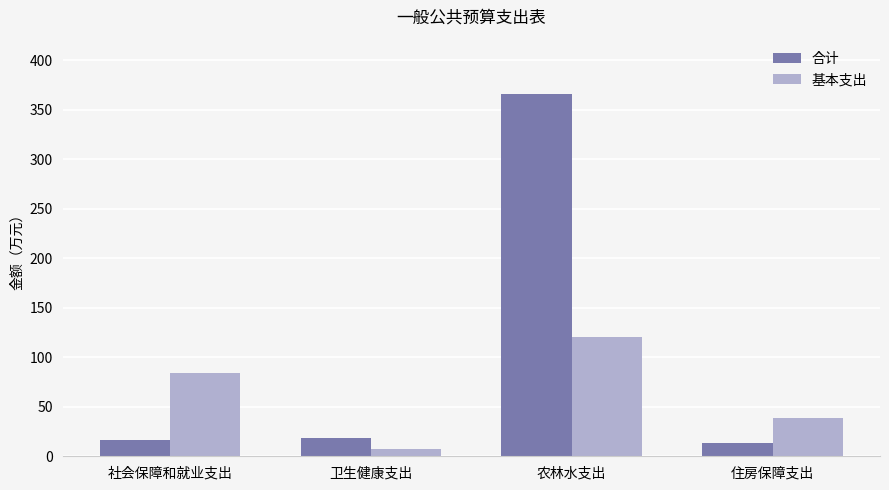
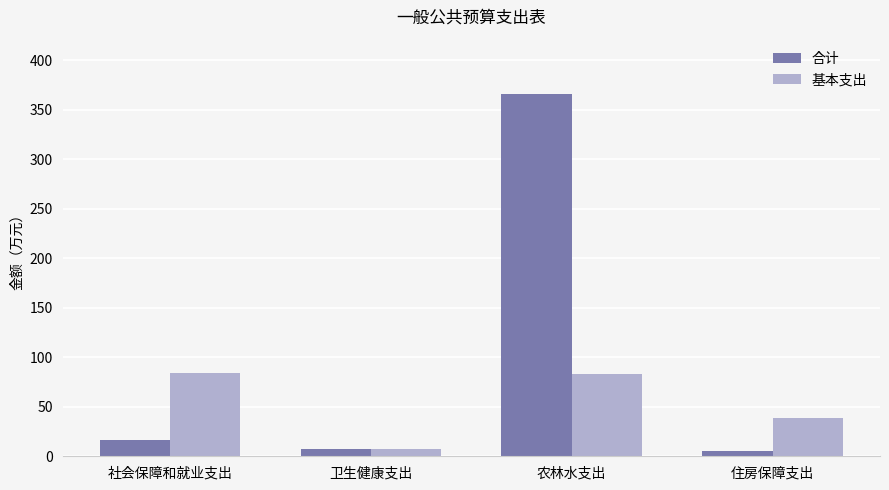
  {
    "合计": {
      "社会保障和就业支出": 20,
-     "卫生健康支出": 20,
+     "卫生健康支出": 10,
      "农林水支出": 370,
-     "住房保障支出": 13
+     "住房保障支出": 5
    },
    "基本支出": {
      "社会保障和就业支出": 80,
      "卫生健康支出": 10,
-     "农林水支出": 120,
+     "农林水支出": 80,
      "住房保障支出": 40
    }
  }
